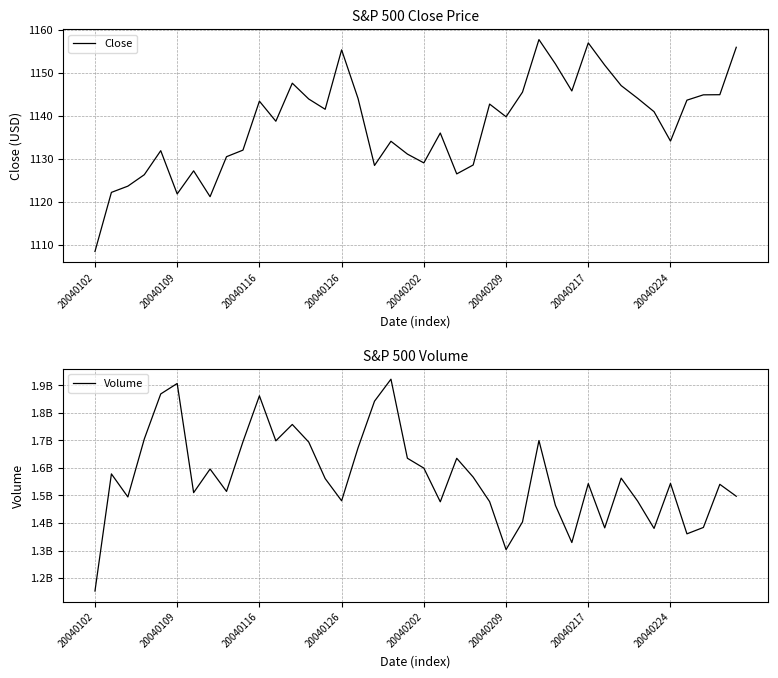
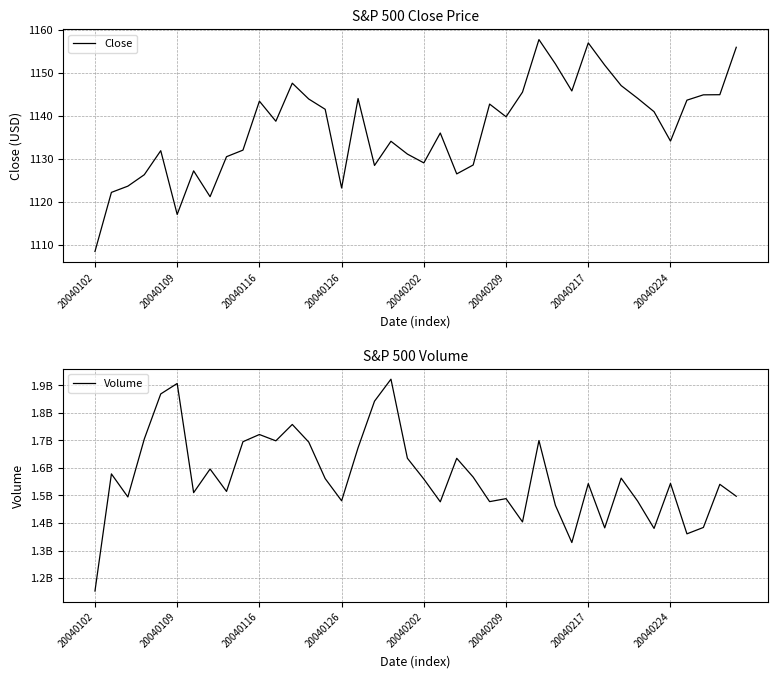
  {
    "S&P 500 Close Price": {
      "20040102": 1108,
-     "20040109": 1122,
+     "20040109": 1117,
      "20040116": 1143,
-     "20040126": 1155,
+     "20040126": 1123,
      "20040202": 1129,
      "20040209": 1140,
      "20040217": 1157,
      "20040224": 1134
    },
    "S&P 500 Volume": {
      "20040102": 1150000000,
      "20040109": 1910000000,
-     "20040116": 1860000000,
+     "20040116": 1720000000,
      "20040126": 1480000000,
-     "20040202": 1600000000,
-     "20040209": 1300000000,
+     "20040202": 1560000000,
+     "20040209": 1490000000,
      "20040217": 1540000000,
      "20040224": 1540000000
    }
  }
